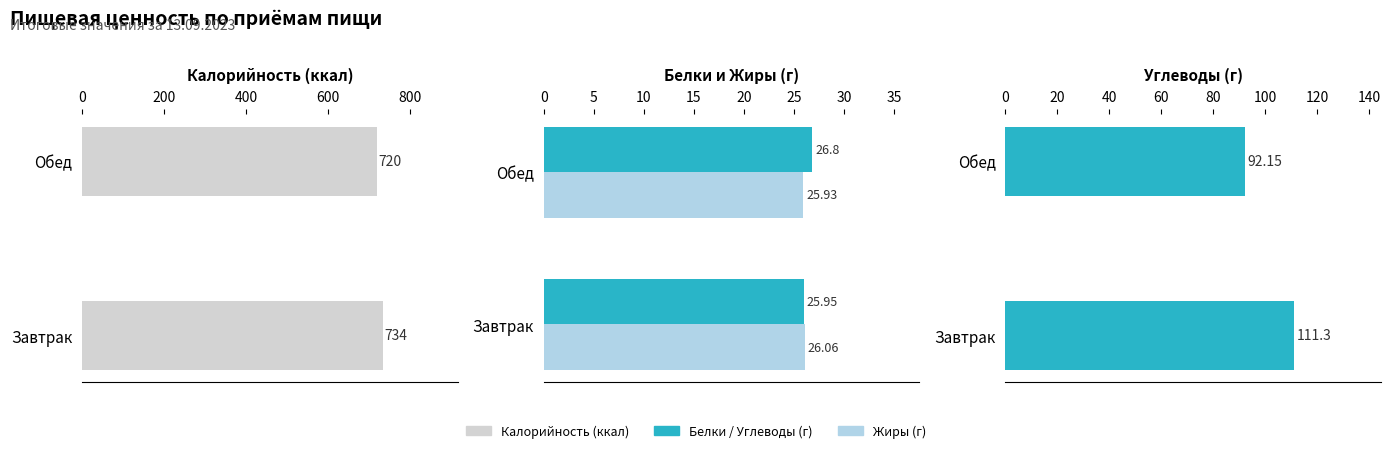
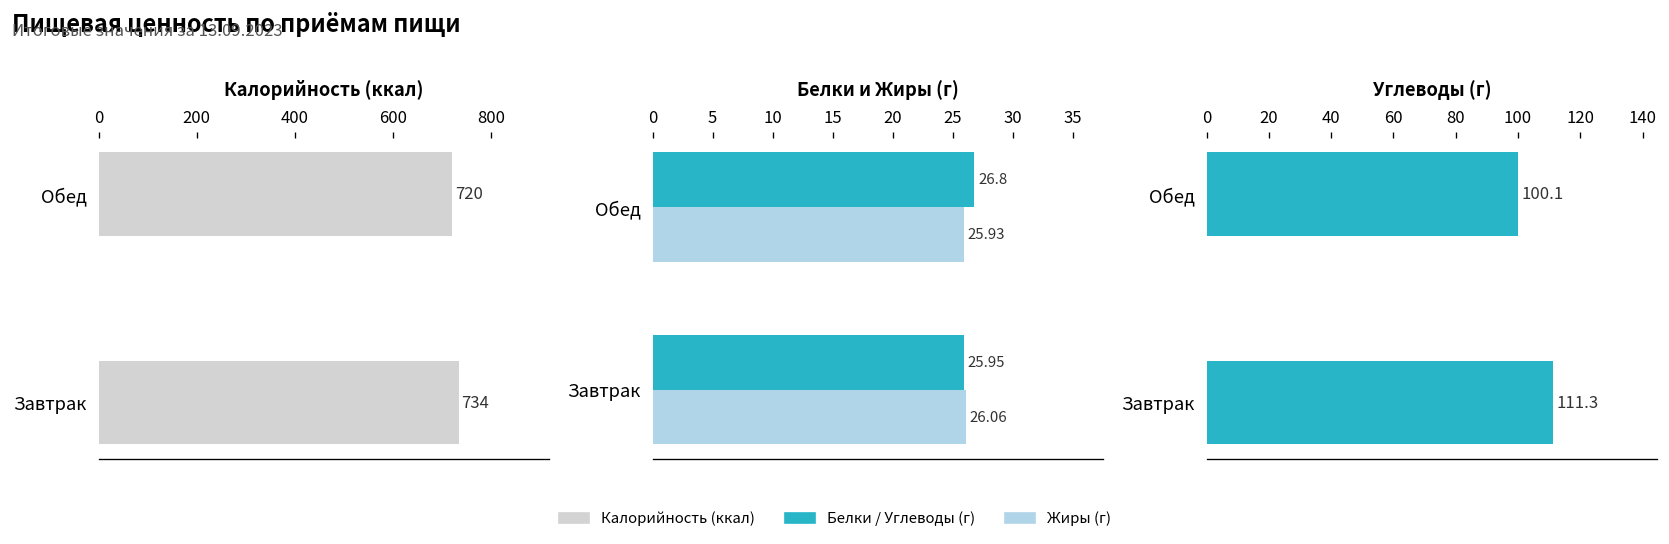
  {
    "Калорийность (ккал)": {
      "Обед": 720,
      "Завтрак": 734
    },
    "Углеводы (г)": {
-     "Обед": 92.15,
+     "Обед": 100.1,
      "Завтрак": 111.3
    }
  }
